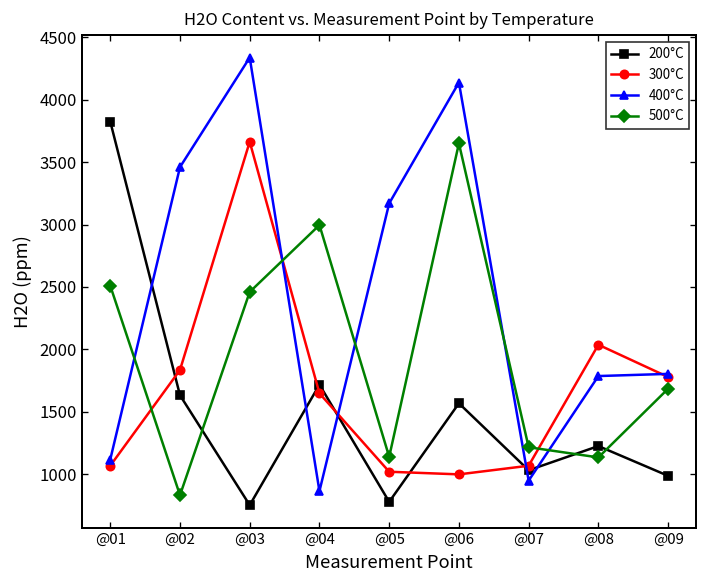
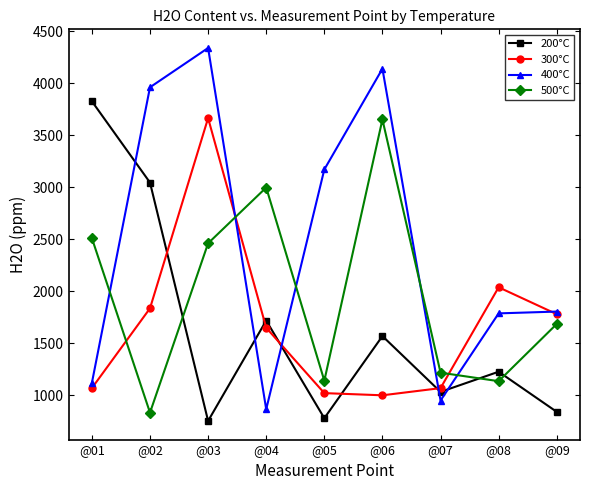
  {
    "200°C": {
      "@01": 3830,
-     "@02": 1630,
+     "@02": 3040,
      "@03": 750,
      "@04": 1720,
      "@05": 780,
      "@06": 1570,
      "@07": 1030,
      "@08": 1230,
-     "@09": 990
+     "@09": 840
    },
    "300°C": {
      "@01": 1070,
      "@02": 1830,
      "@03": 3660,
      "@04": 1650,
      "@05": 1020,
      "@06": 1000,
      "@07": 1070,
      "@08": 2040,
      "@09": 1780
    },
    "400°C": {
      "@01": 1120,
-     "@02": 3460,
+     "@02": 3960,
      "@03": 4340,
      "@04": 860,
      "@05": 3170,
      "@06": 4140,
      "@07": 950,
      "@08": 1790,
      "@09": 1800
    },
    "500°C": {
      "@01": 2510,
      "@02": 830,
      "@03": 2460,
      "@04": 3000,
      "@05": 1140,
      "@06": 3650,
      "@07": 1220,
      "@08": 1130,
      "@09": 1680
    }
  }
